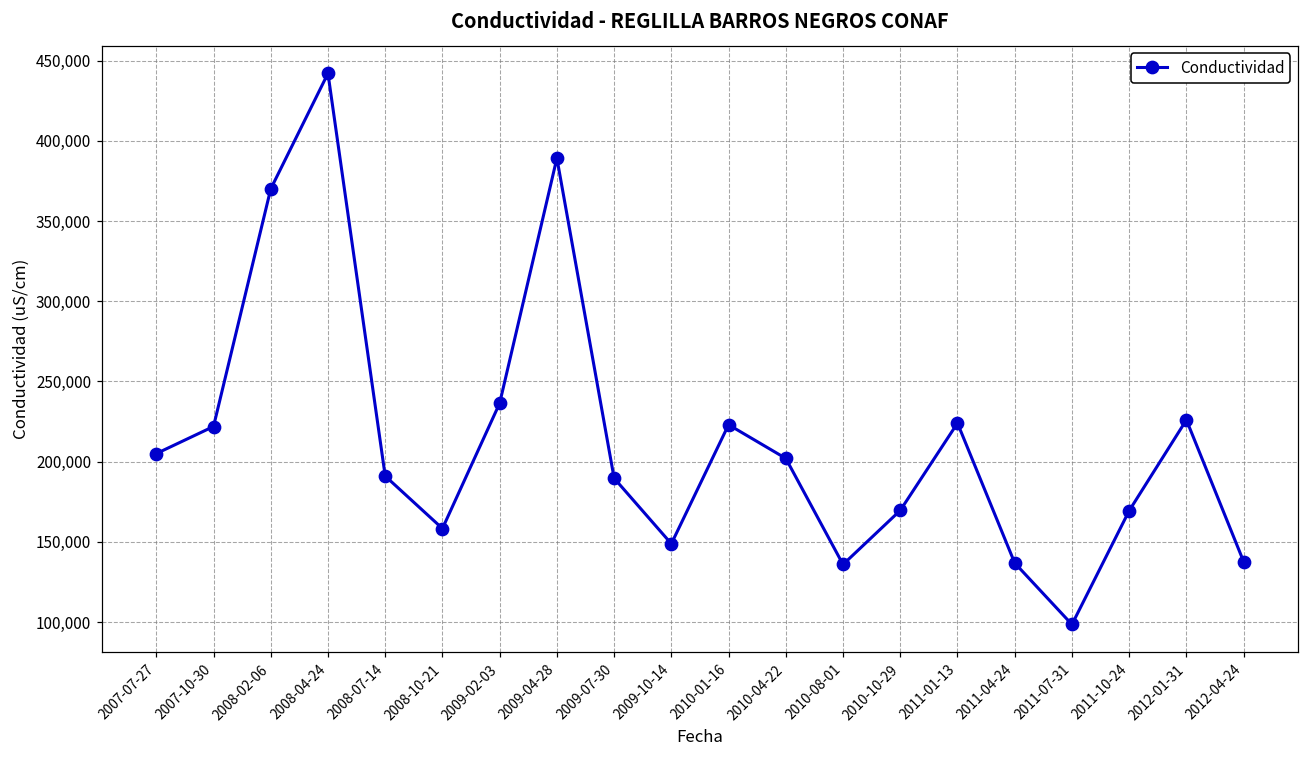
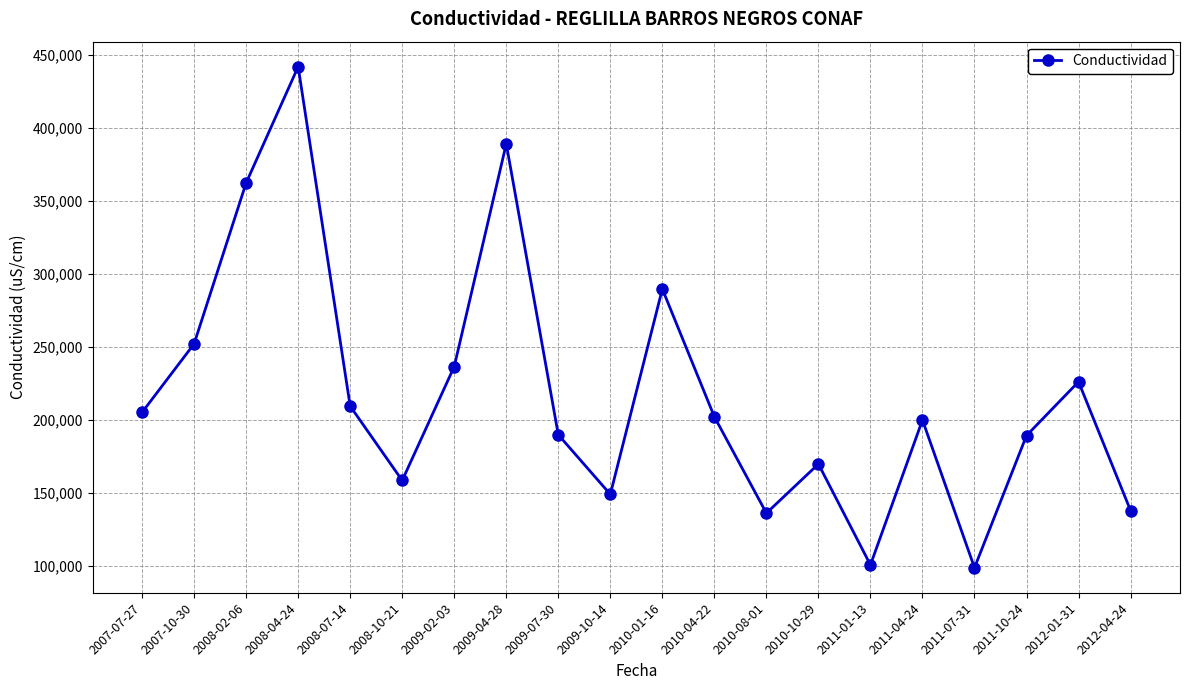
  {
    "2007-07-27": "205,000",
-   "2007-10-30": "222,000",
-   "2008-02-06": "370,000",
+   "2007-10-30": "252,000",
+   "2008-02-06": "362,000",
    "2008-04-24": "442,000",
-   "2008-07-14": "191,000",
+   "2008-07-14": "209,000",
    "2008-10-21": "158,000",
    "2009-02-03": "236,000",
    "2009-04-28": "389,000",
    "2009-07-30": "190,000",
    "2009-10-14": "149,000",
-   "2010-01-16": "223,000",
+   "2010-01-16": "290,000",
    "2010-04-22": "202,000",
    "2010-08-01": "136,000",
    "2010-10-29": "170,000",
-   "2011-01-13": "224,000",
-   "2011-04-24": "137,000",
+   "2011-01-13": "100,000",
+   "2011-04-24": "200,000",
    "2011-07-31": "99,000",
-   "2011-10-24": "169,000",
+   "2011-10-24": "189,000",
    "2012-01-31": "226,000",
    "2012-04-24": "138,000"
  }
